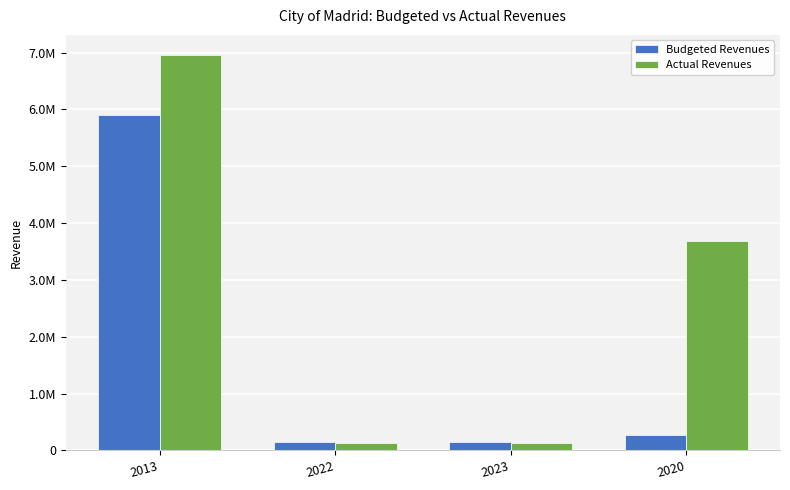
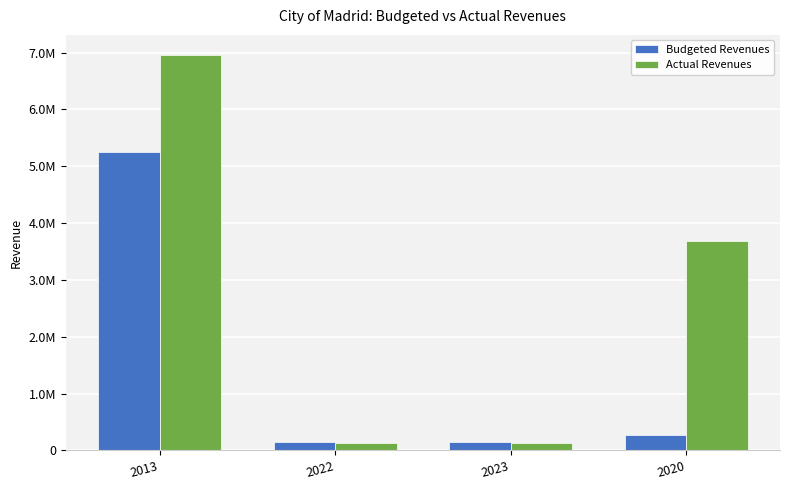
  {
    "Budgeted Revenues": {
-     "2013": 5900000,
+     "2013": 5200000,
      "2022": 100000,
      "2023": 100000,
      "2020": 300000
    },
    "Actual Revenues": {
      "2013": 7000000,
      "2022": 100000,
      "2023": 100000,
      "2020": 3700000
    }
  }
